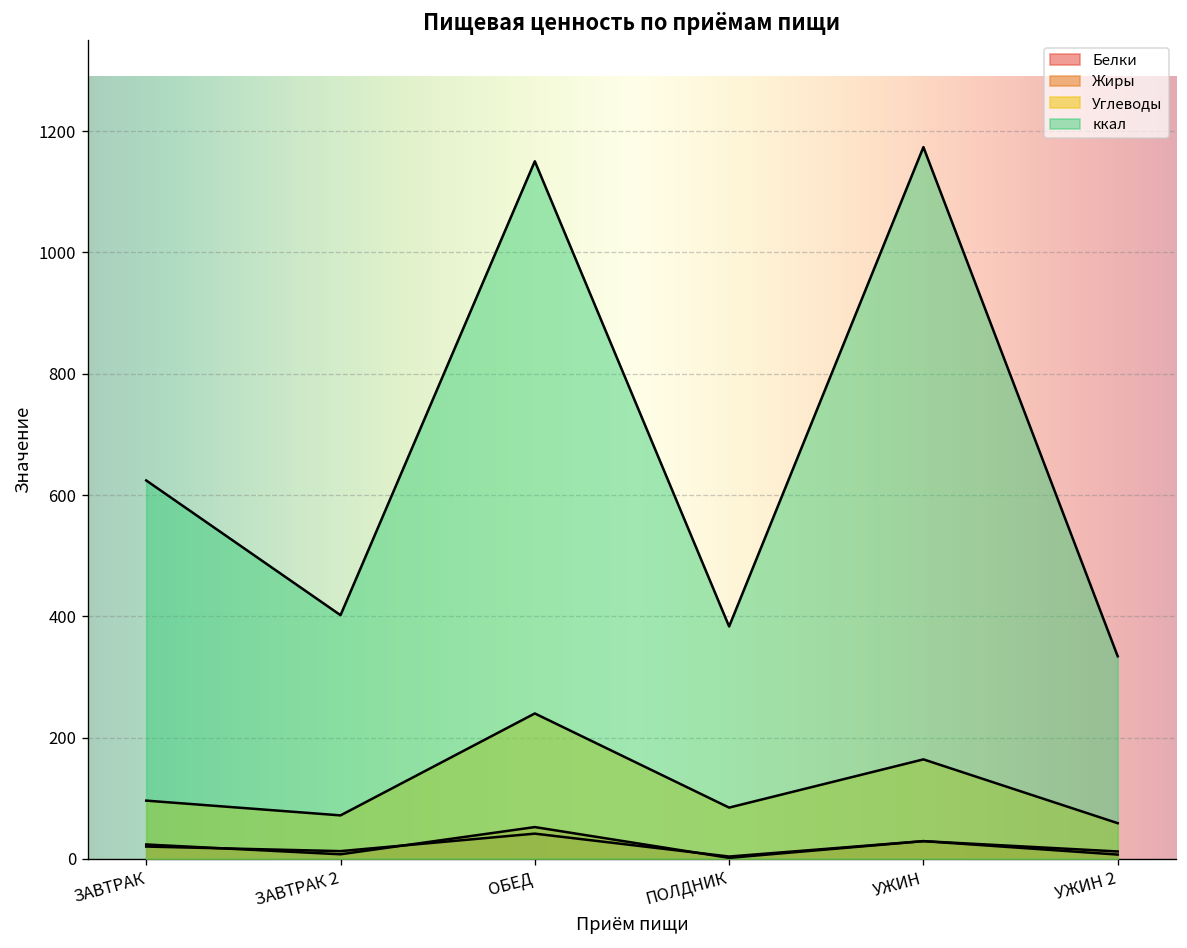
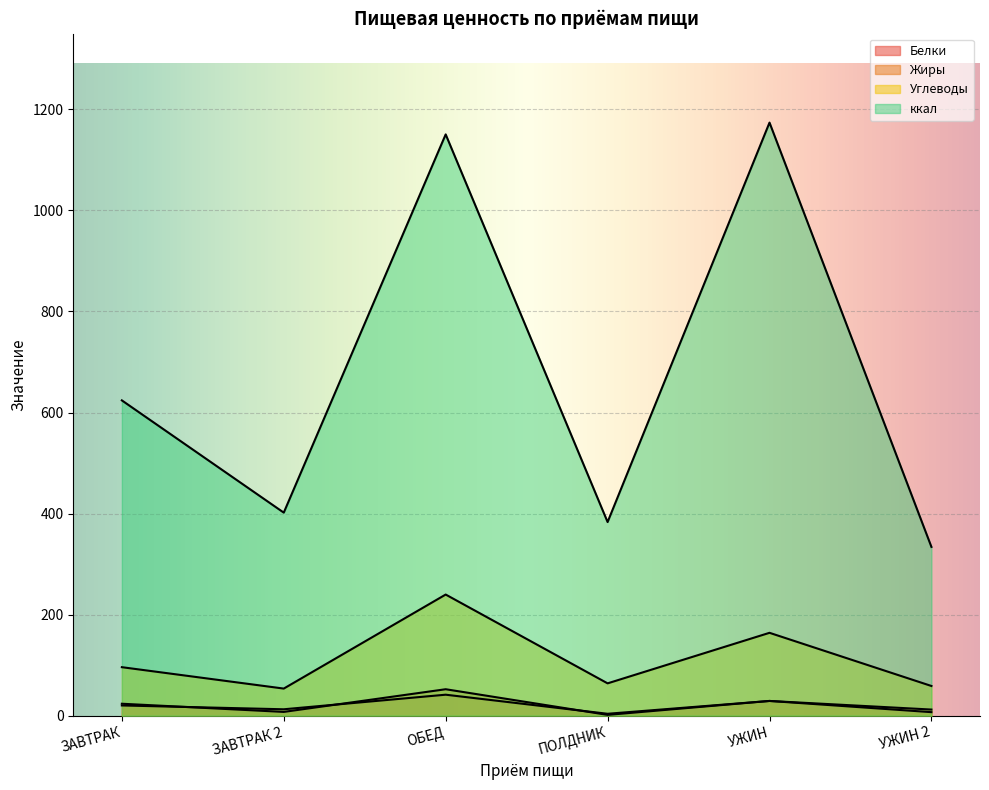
  {
    "Углеводы": {
      "ЗАВТРАК": 100,
-     "ЗАВТРАК 2": 70,
+     "ЗАВТРАК 2": 50,
      "ОБЕД": 240,
-     "ПОЛДНИК": 80,
+     "ПОЛДНИК": 60,
      "УЖИН": 160,
      "УЖИН 2": 60
    },
    "ккал": {
      "ЗАВТРАК": 620,
      "ЗАВТРАК 2": 400,
      "ОБЕД": 1150,
      "ПОЛДНИК": 380,
      "УЖИН": 1170,
      "УЖИН 2": 330
    }
  }
